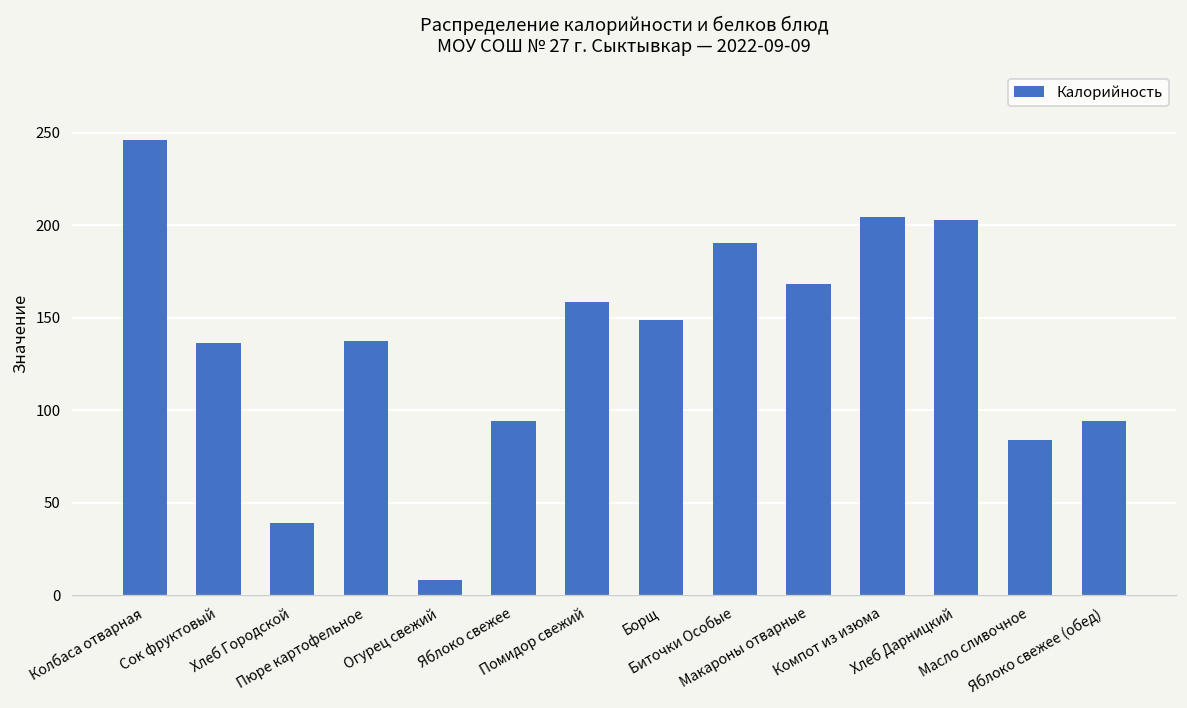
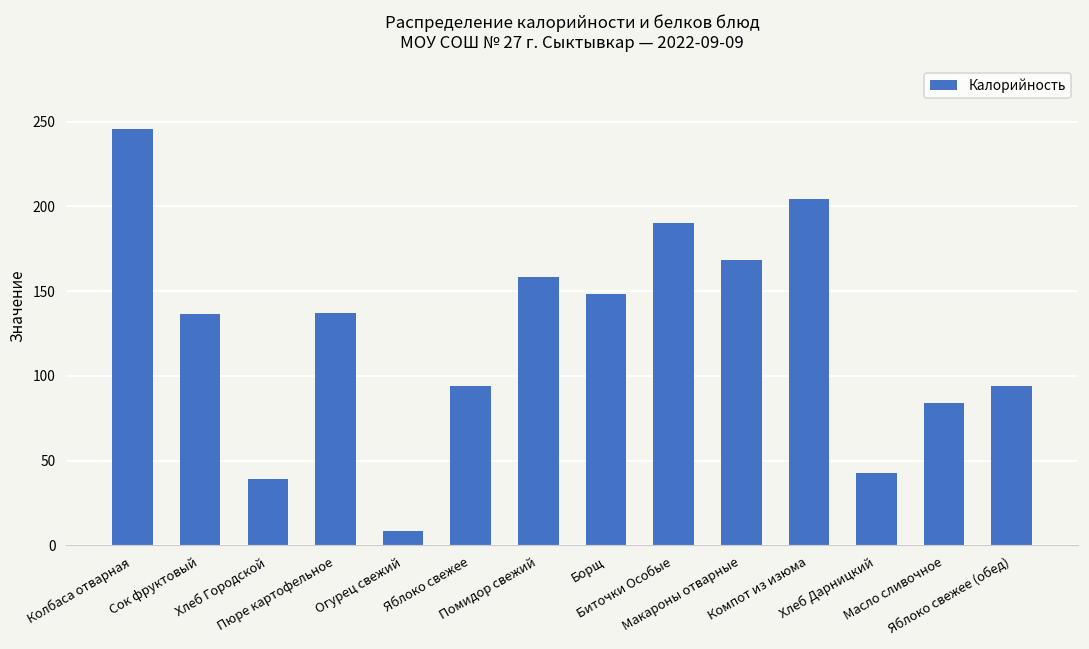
  {
    "Колбаса отварная": 246,
    "Сок фруктовый": 136,
    "Хлеб Городской": 39,
    "Пюре картофельное": 137,
    "Огурец свежий": 8,
    "Яблоко свежее": 94,
    "Помидор свежий": 159,
    "Борщ": 149,
    "Биточки Особые": 190,
    "Макароны отварные": 168,
    "Компот из изюма": 205,
-   "Хлеб Дарницкий": 203,
+   "Хлеб Дарницкий": 43,
    "Масло сливочное": 84,
    "Яблоко свежее (обед)": 94
  }
